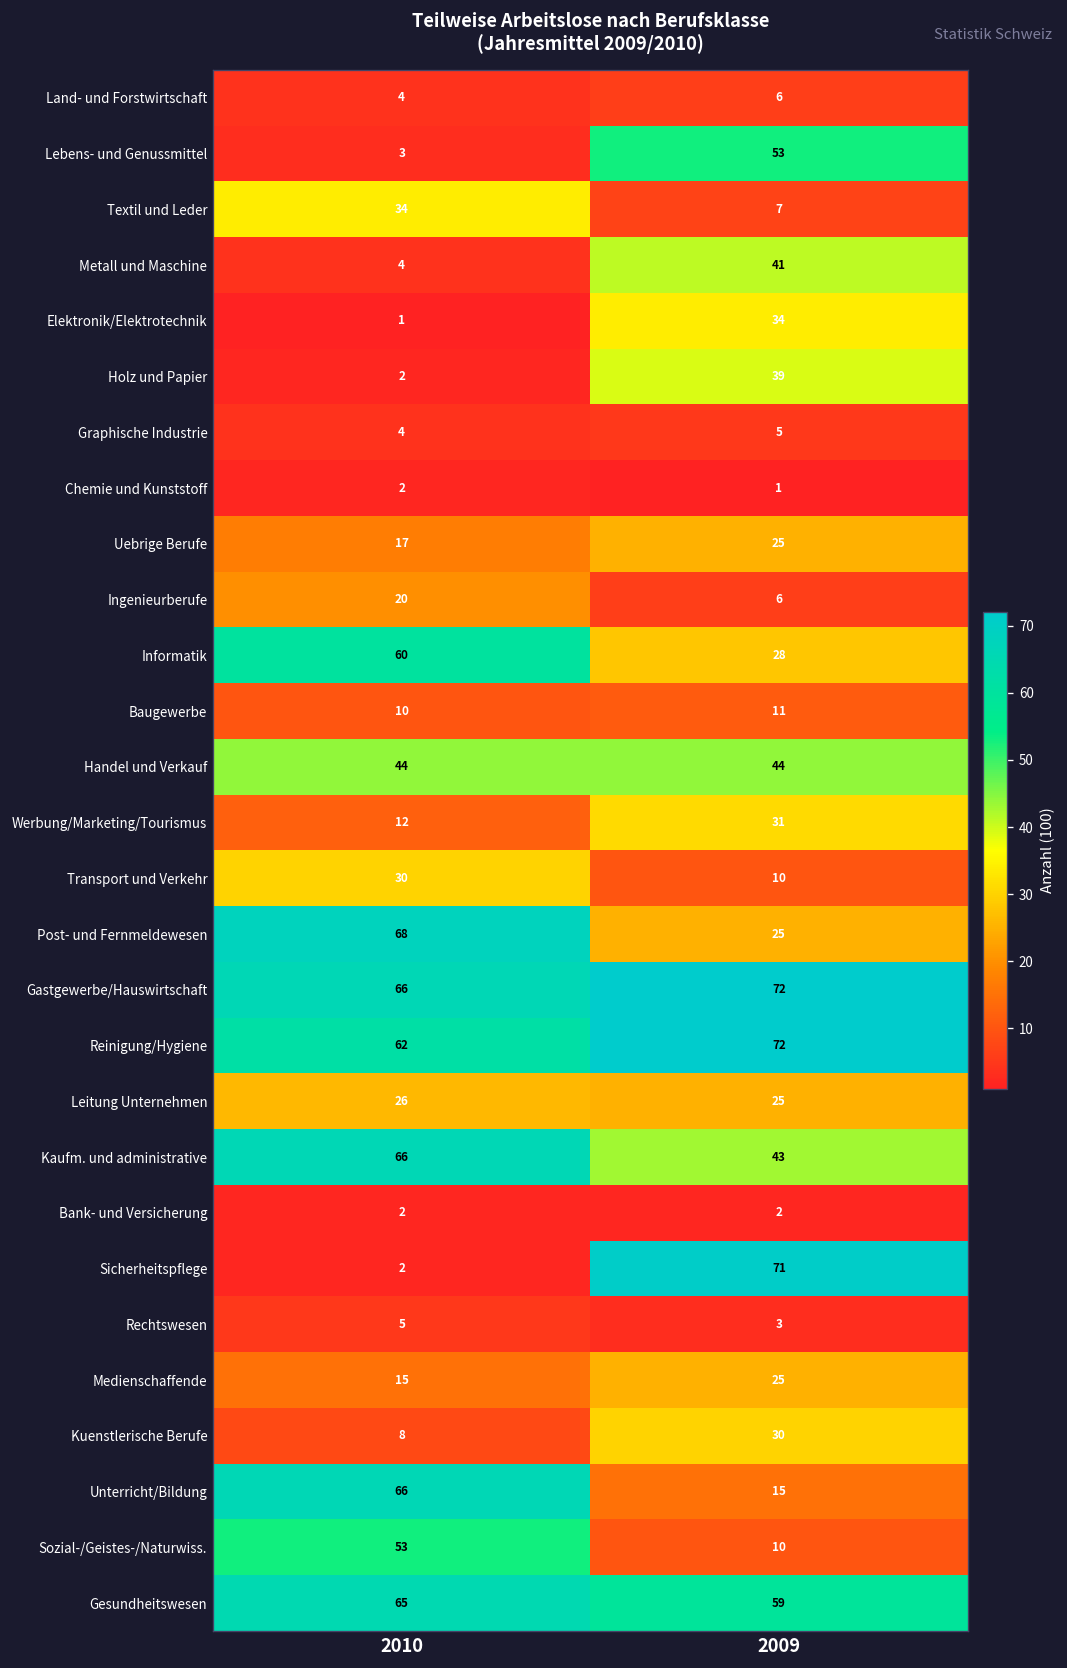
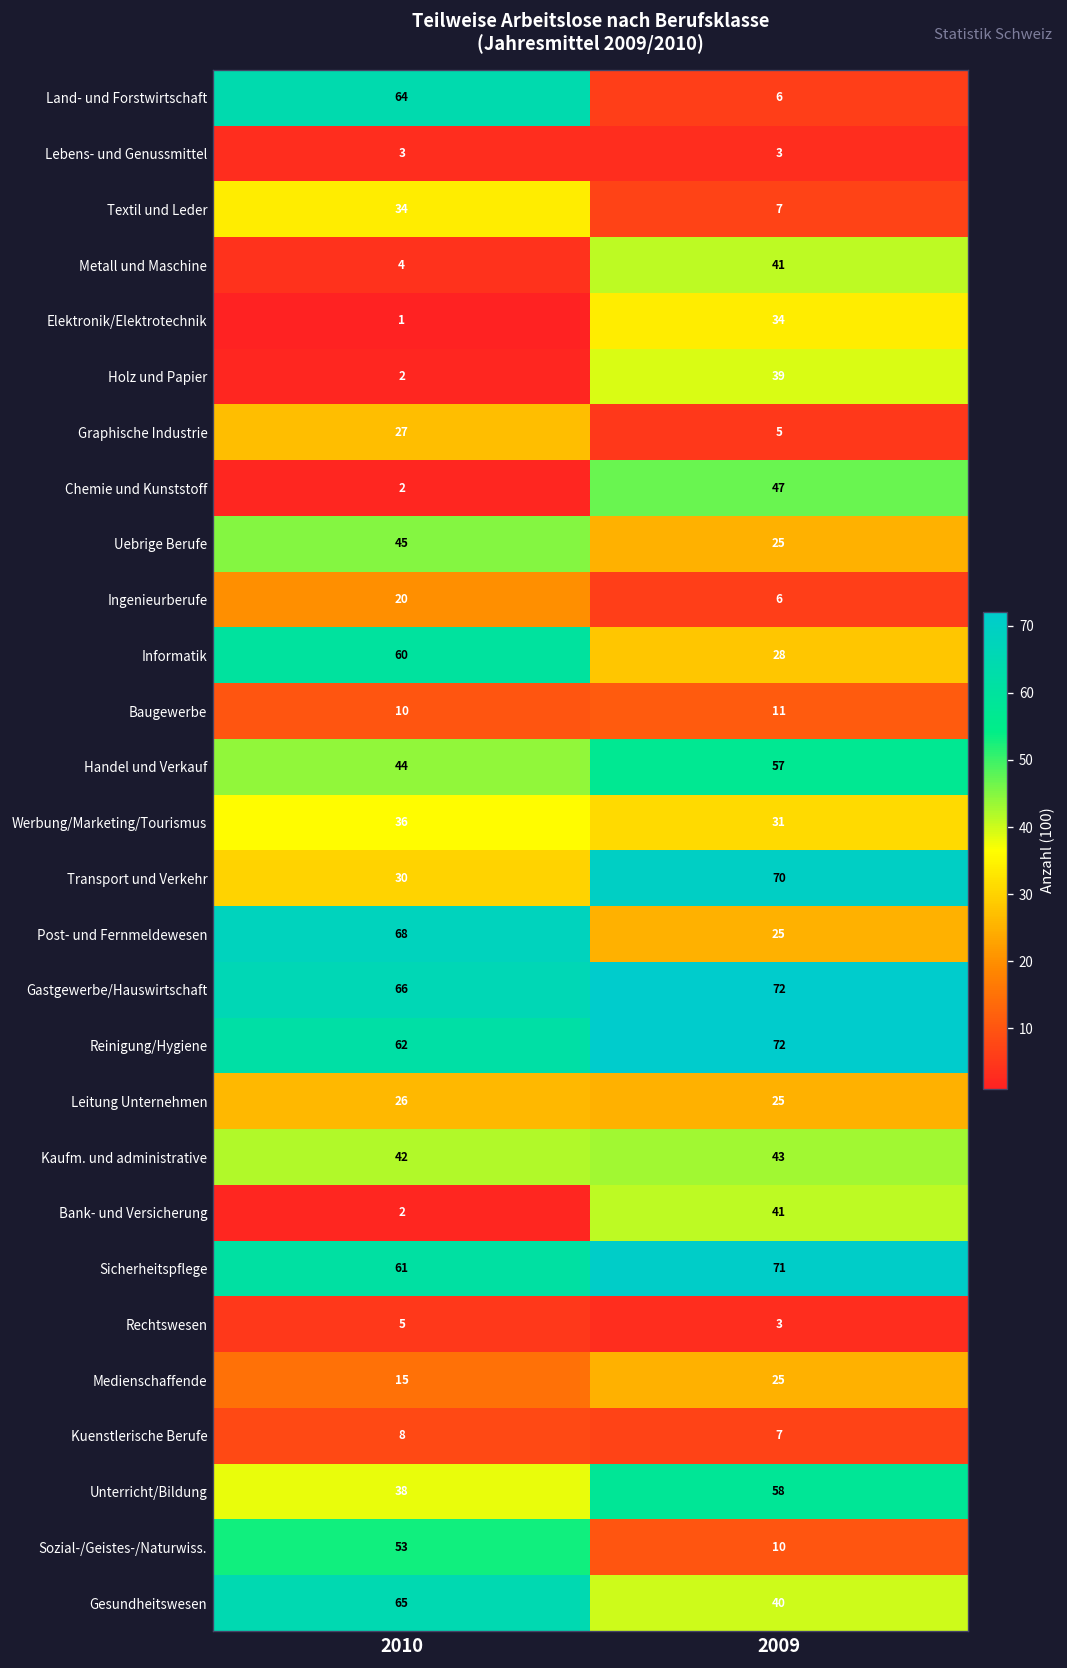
  {
    "Land- und Forstwirtschaft": {
-     "2010": 4,
+     "2010": 64,
      "2009": 6
    },
    "Lebens- und Genussmittel": {
      "2010": 3,
-     "2009": 53
+     "2009": 3
    },
    "Textil und Leder": {
      "2010": 34,
      "2009": 7
    },
    "Metall und Maschine": {
      "2010": 4,
      "2009": 41
    },
    "Elektronik/Elektrotechnik": {
      "2010": 1,
      "2009": 34
    },
    "Holz und Papier": {
      "2010": 2,
      "2009": 39
    },
    "Graphische Industrie": {
-     "2010": 4,
+     "2010": 27,
      "2009": 5
    },
    "Chemie und Kunststoff": {
      "2010": 2,
-     "2009": 1
+     "2009": 47
    },
    "Uebrige Berufe": {
-     "2010": 17,
+     "2010": 45,
      "2009": 25
    },
    "Ingenieurberufe": {
      "2010": 20,
      "2009": 6
    },
    "Informatik": {
      "2010": 60,
      "2009": 28
    },
    "Baugewerbe": {
      "2010": 10,
      "2009": 11
    },
    "Handel und Verkauf": {
      "2010": 44,
-     "2009": 44
+     "2009": 57
    },
    "Werbung/Marketing/Tourismus": {
-     "2010": 12,
+     "2010": 36,
      "2009": 31
    },
    "Transport und Verkehr": {
      "2010": 30,
-     "2009": 10
+     "2009": 70
    },
    "Post- und Fernmeldewesen": {
      "2010": 68,
      "2009": 25
    },
    "Gastgewerbe/Hauswirtschaft": {
      "2010": 66,
      "2009": 72
    },
    "Reinigung/Hygiene": {
      "2010": 62,
      "2009": 72
    },
    "Leitung Unternehmen": {
      "2010": 26,
      "2009": 25
    },
    "Kaufm. und administrative": {
-     "2010": 66,
+     "2010": 42,
      "2009": 43
    },
    "Bank- und Versicherung": {
      "2010": 2,
-     "2009": 2
+     "2009": 41
    },
    "Sicherheitspflege": {
-     "2010": 2,
+     "2010": 61,
      "2009": 71
    },
    "Rechtswesen": {
      "2010": 5,
      "2009": 3
    },
    "Medienschaffende": {
      "2010": 15,
      "2009": 25
    },
    "Kuenstlerische Berufe": {
      "2010": 8,
-     "2009": 30
+     "2009": 7
    },
    "Unterricht/Bildung": {
-     "2010": 66,
-     "2009": 15
+     "2010": 38,
+     "2009": 58
    },
    "Sozial-/Geistes-/Naturwiss.": {
      "2010": 53,
      "2009": 10
    },
    "Gesundheitswesen": {
      "2010": 65,
-     "2009": 59
+     "2009": 40
    }
  }
